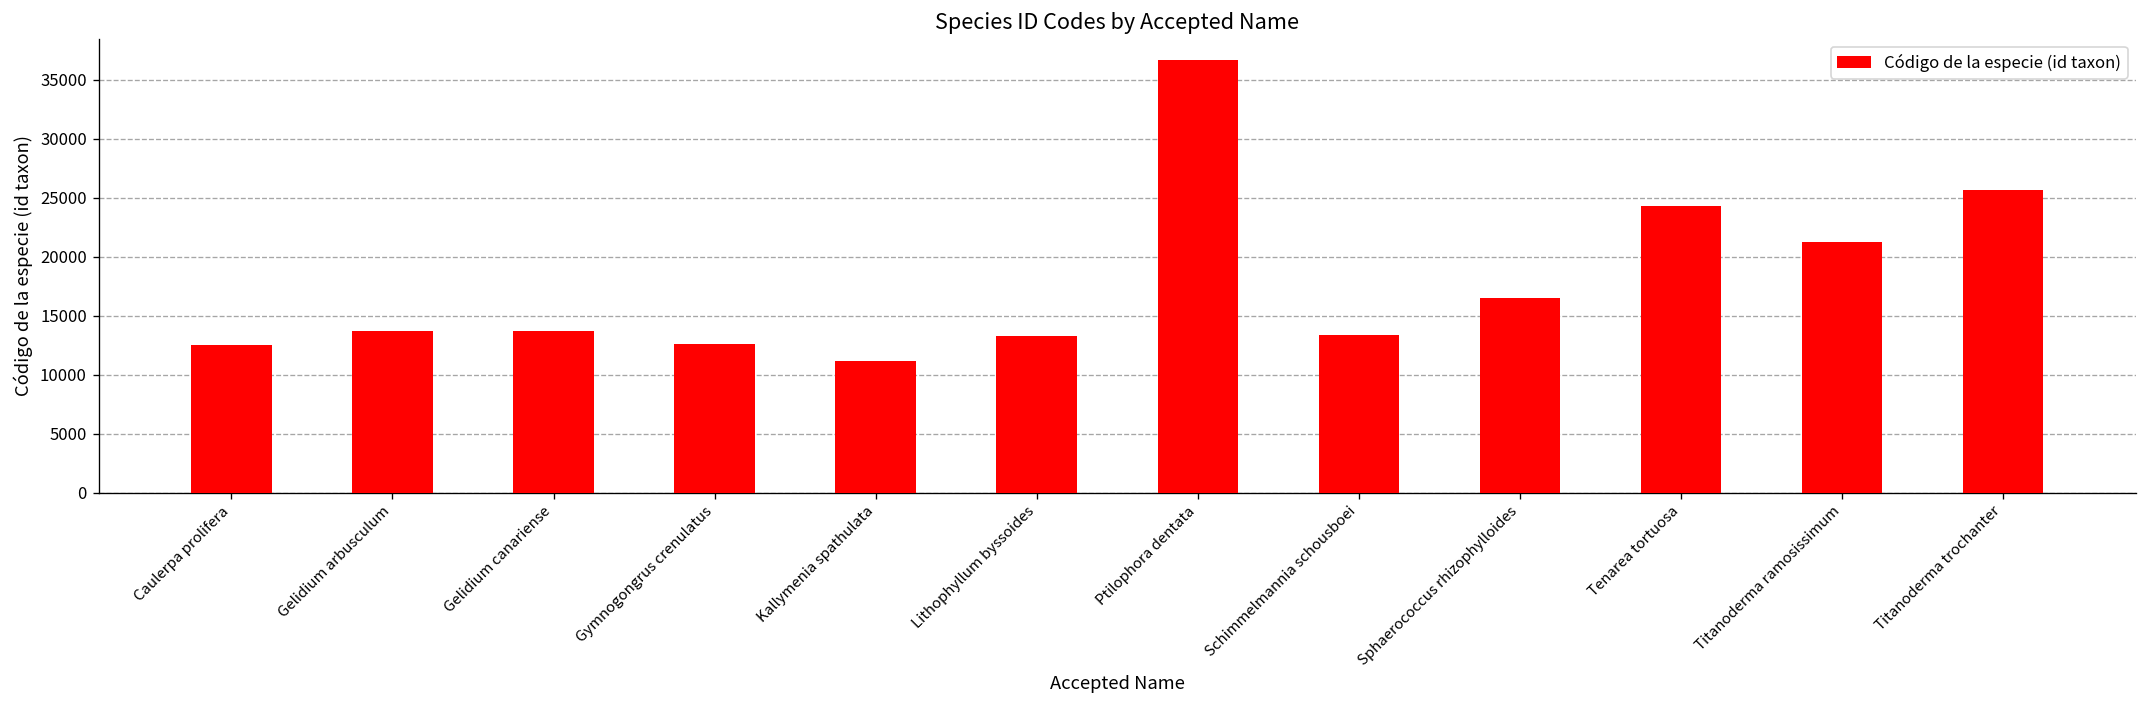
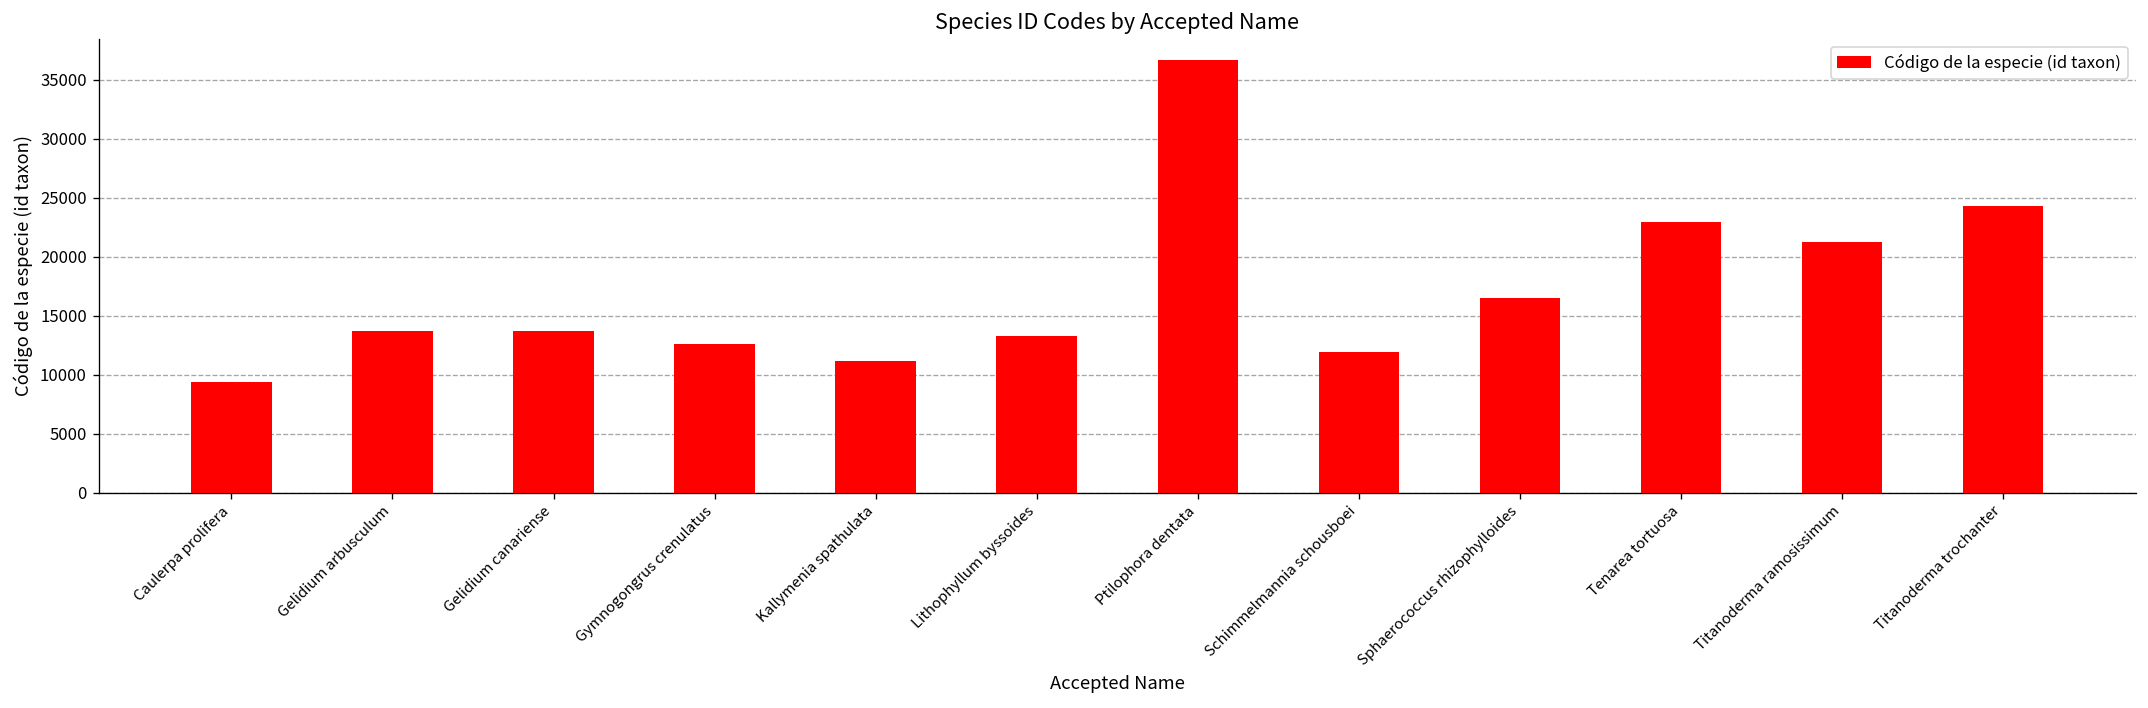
  {
-   "Caulerpa prolifera": 12000,
+   "Caulerpa prolifera": 9000,
    "Gelidium arbusculum": 14000,
    "Gelidium canariense": 14000,
    "Gymnogongrus crenulatus": 13000,
    "Kallymenia spathulata": 11000,
    "Lithophyllum byssoides": 13000,
    "Ptilophora dentata": 37000,
-   "Schimmelmannia schousboei": 13000,
+   "Schimmelmannia schousboei": 12000,
    "Sphaerococcus rhizophylloides": 16000,
-   "Tenarea tortuosa": 24000,
+   "Tenarea tortuosa": 23000,
    "Titanoderma ramosissimum": 21000,
-   "Titanoderma trochanter": 26000
+   "Titanoderma trochanter": 24000
  }
